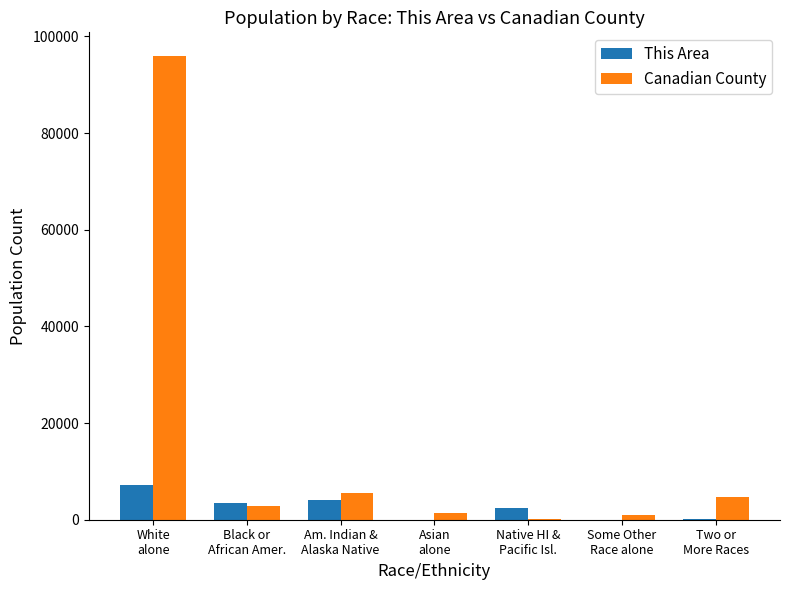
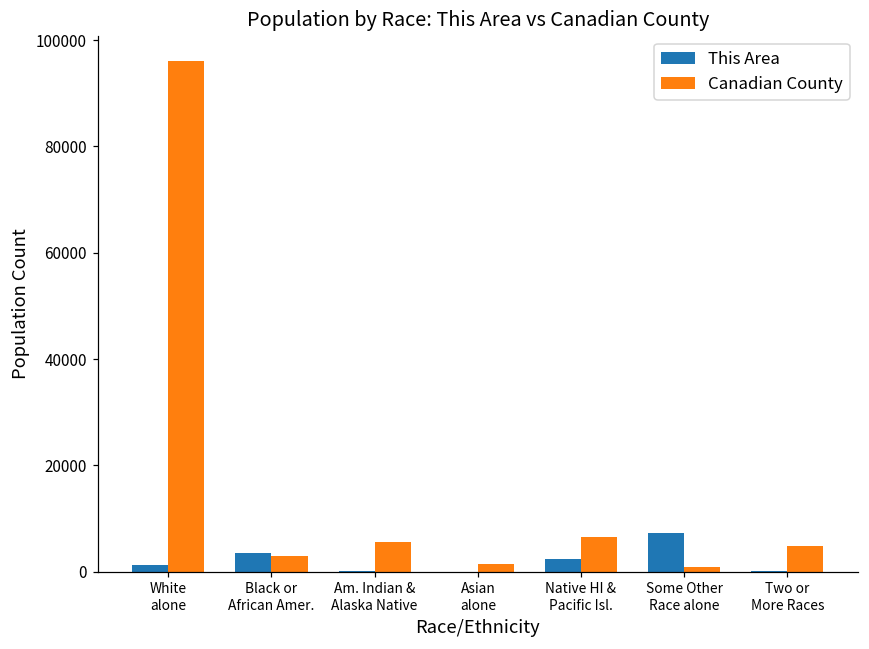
  {
    "This Area": {
-     "White alone": 7000,
+     "White alone": 1000,
      "Black or African Amer.": 3000,
-     "Am. Indian & Alaska Native": 4000,
+     "Am. Indian & Alaska Native": 0,
      "Native HI & Pacific Isl.": 2000,
-     "Some Other Race alone": 0
+     "Some Other Race alone": 7000
    },
    "Canadian County": {
      "White alone": 96000,
      "Black or African Amer.": 3000,
      "Am. Indian & Alaska Native": 6000,
      "Asian alone": 1000,
-     "Native HI & Pacific Isl.": 0,
+     "Native HI & Pacific Isl.": 7000,
      "Some Other Race alone": 1000,
      "Two or More Races": 5000
    }
  }
